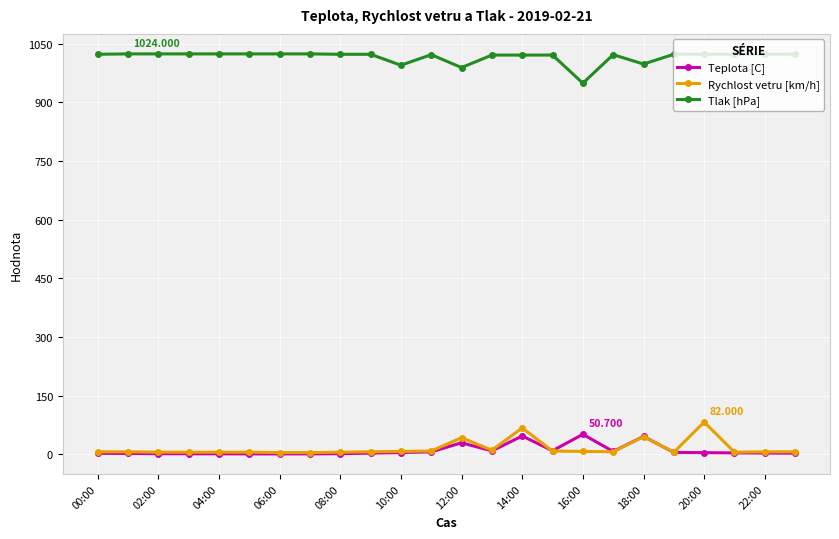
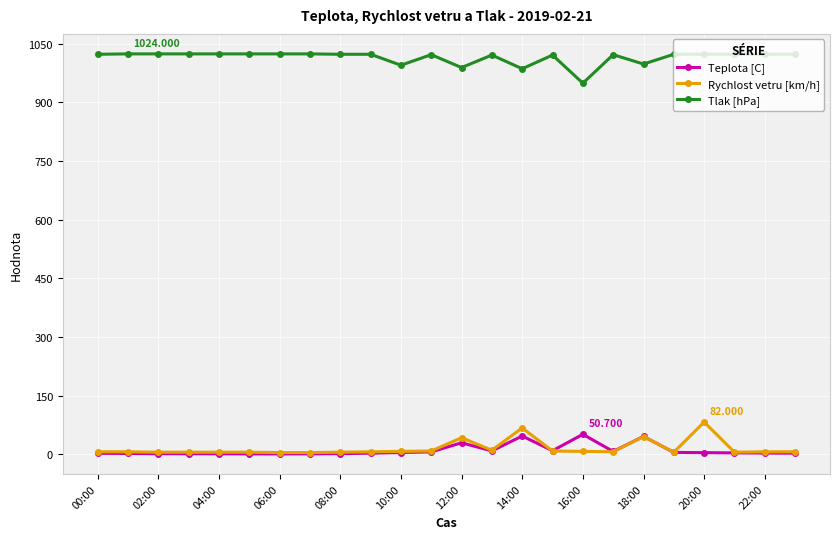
  {
    "Teplota [C]": {
      "16:00": 50.700
    },
    "Rychlost vetru [km/h]": {
      "20:00": 82.000
    },
    "Tlak [hPa]": {
      "00:00": 1020,
      "04:00": 1020,
      "06:00": 1020,
      "08:00": 1020,
      "10:00": 1000,
      "12:00": 990,
-     "14:00": 1020,
+     "14:00": 990,
      "16:00": 950,
      "18:00": 1000
    }
  }
